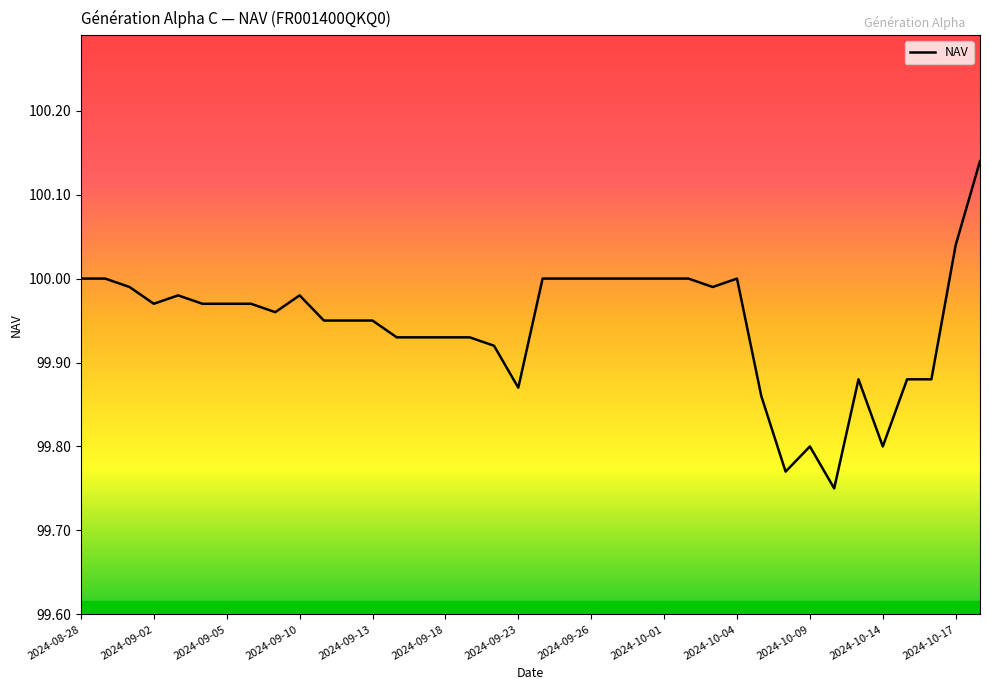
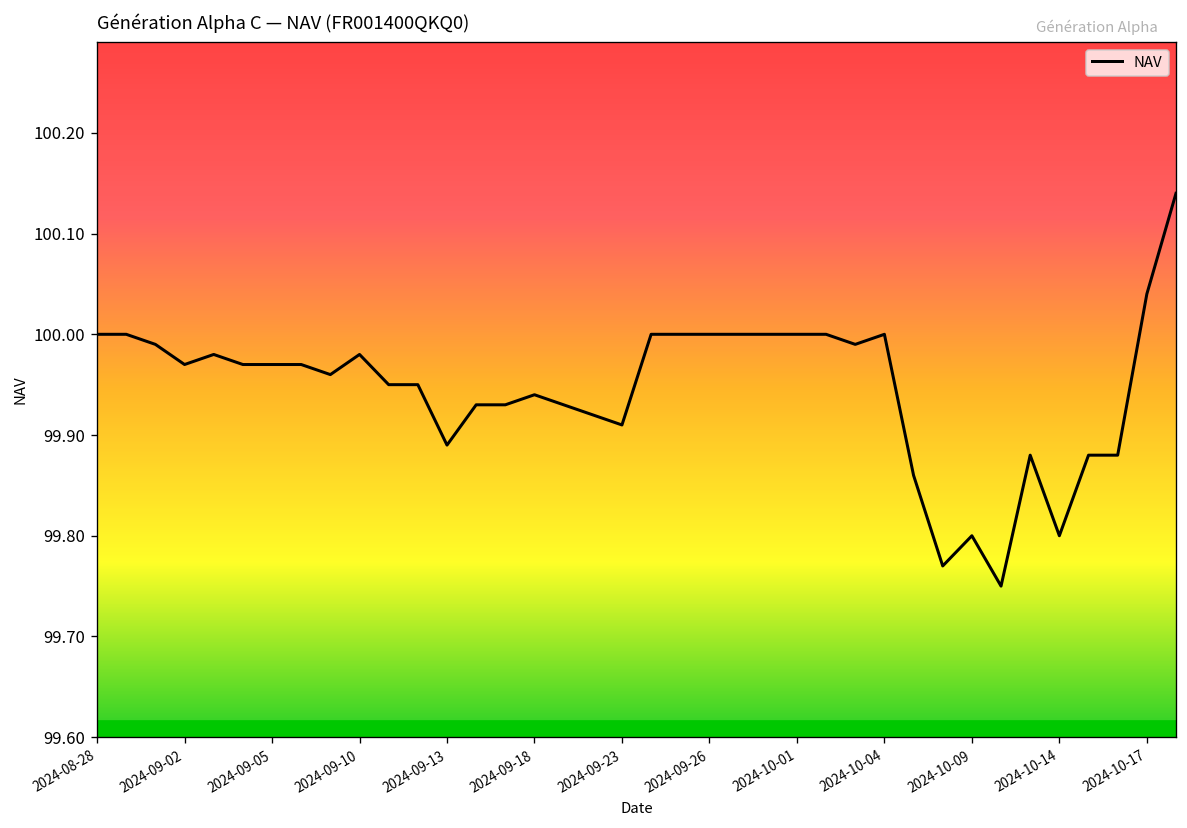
  {
    "2024-08-28": 100.00,
    "2024-09-02": 99.97,
    "2024-09-05": 99.97,
    "2024-09-10": 99.98,
-   "2024-09-13": 99.95,
-   "2024-09-18": 99.93,
-   "2024-09-23": 99.87,
+   "2024-09-13": 99.89,
+   "2024-09-18": 99.94,
+   "2024-09-23": 99.91,
    "2024-09-26": 100.00,
    "2024-10-01": 100.00,
    "2024-10-04": 100.00,
    "2024-10-09": 99.80,
    "2024-10-14": 99.80,
    "2024-10-17": 100.04
  }
